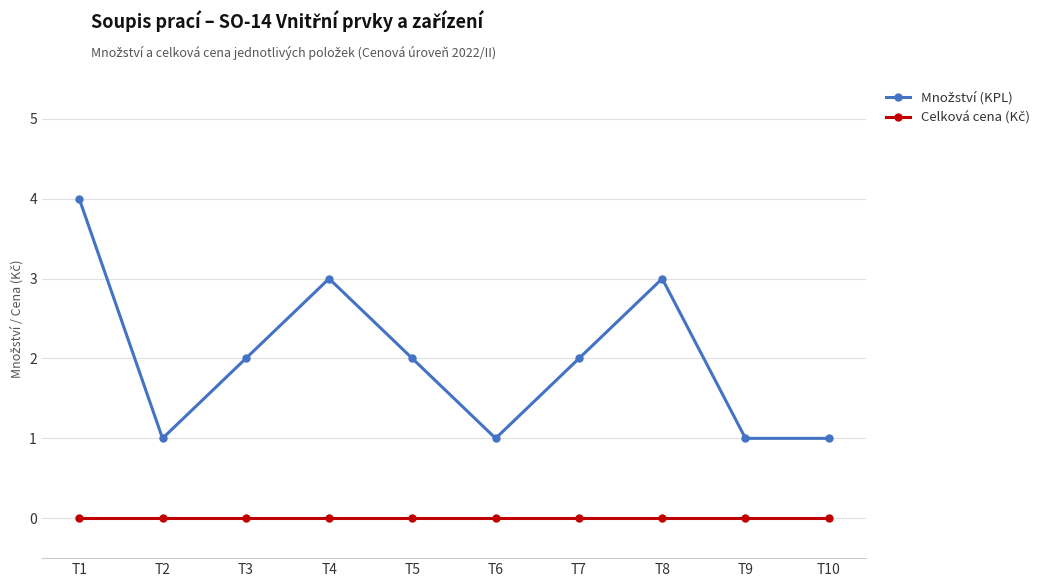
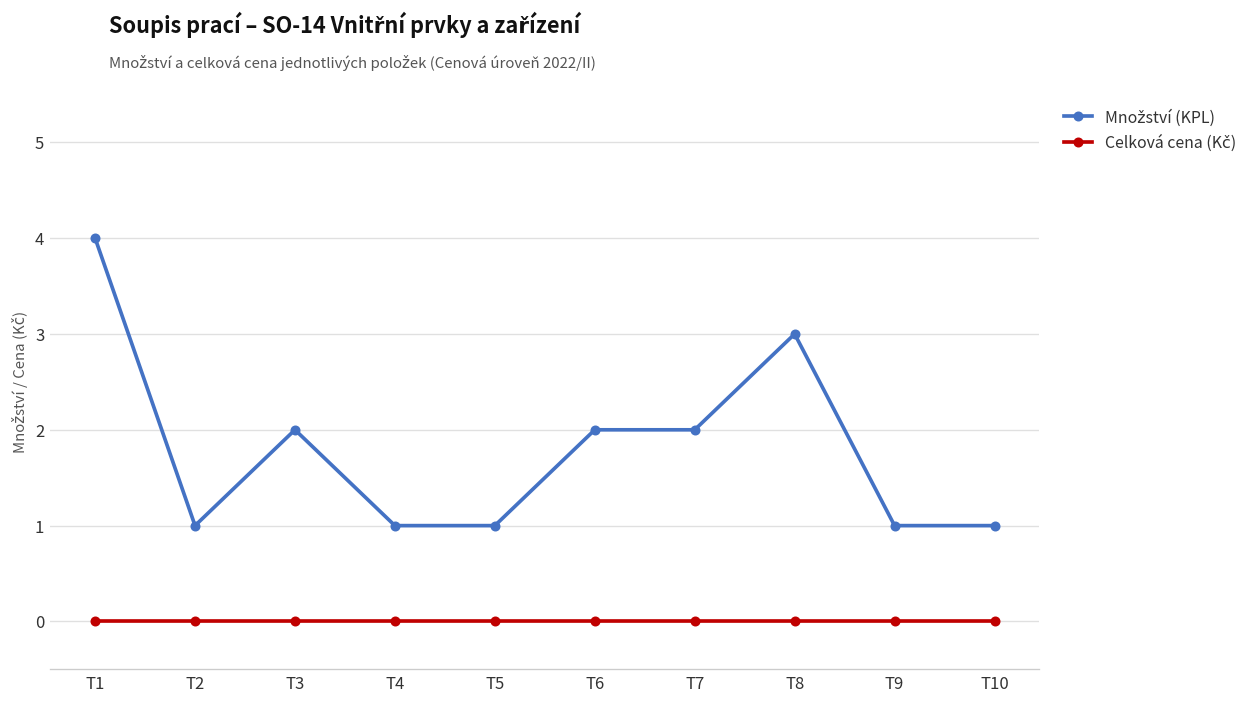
  {
    "Množství (KPL)": {
      "T1": 4,
      "T2": 1,
      "T3": 2,
-     "T4": 3,
-     "T5": 2,
-     "T6": 1,
+     "T4": 1,
+     "T5": 1,
+     "T6": 2,
      "T7": 2,
      "T8": 3,
      "T9": 1,
      "T10": 1
    },
    "Celková cena (Kč)": {
      "T1": 0,
      "T2": 0,
      "T3": 0,
      "T4": 0,
      "T5": 0,
      "T6": 0,
      "T7": 0,
      "T8": 0,
      "T9": 0,
      "T10": 0
    }
  }
